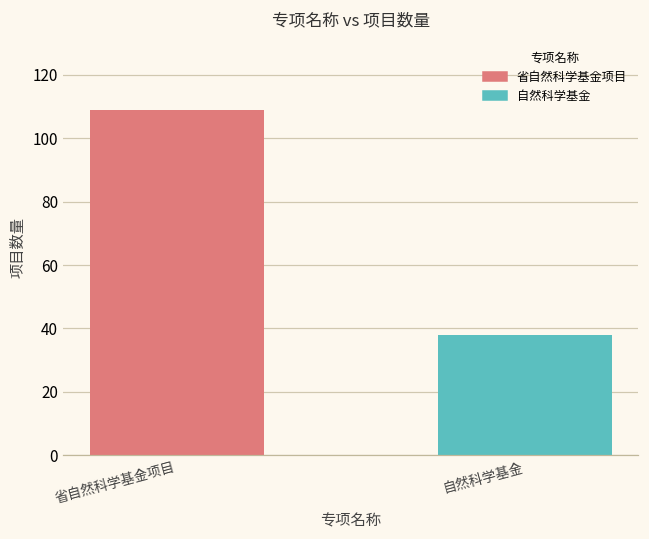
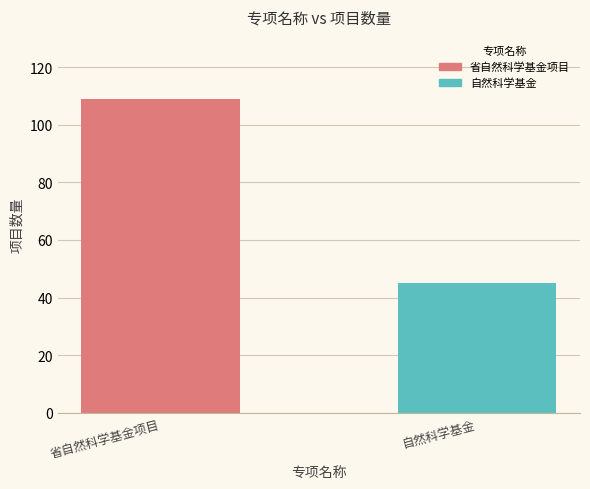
  {
    "省自然科学基金项目": 109,
-   "自然科学基金": 38
+   "自然科学基金": 45
  }
